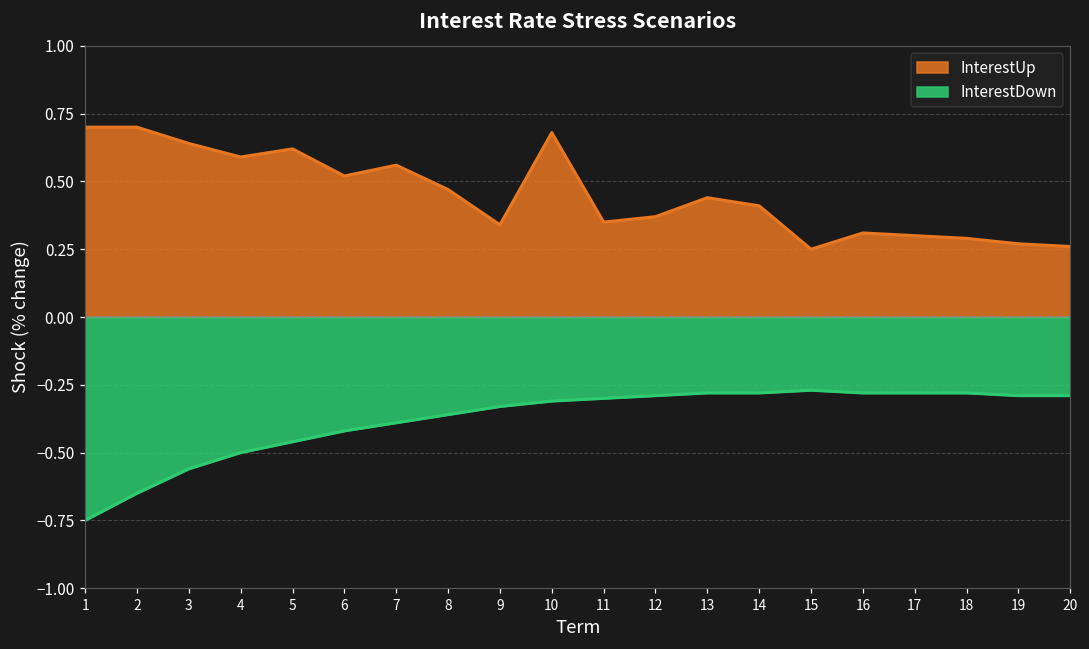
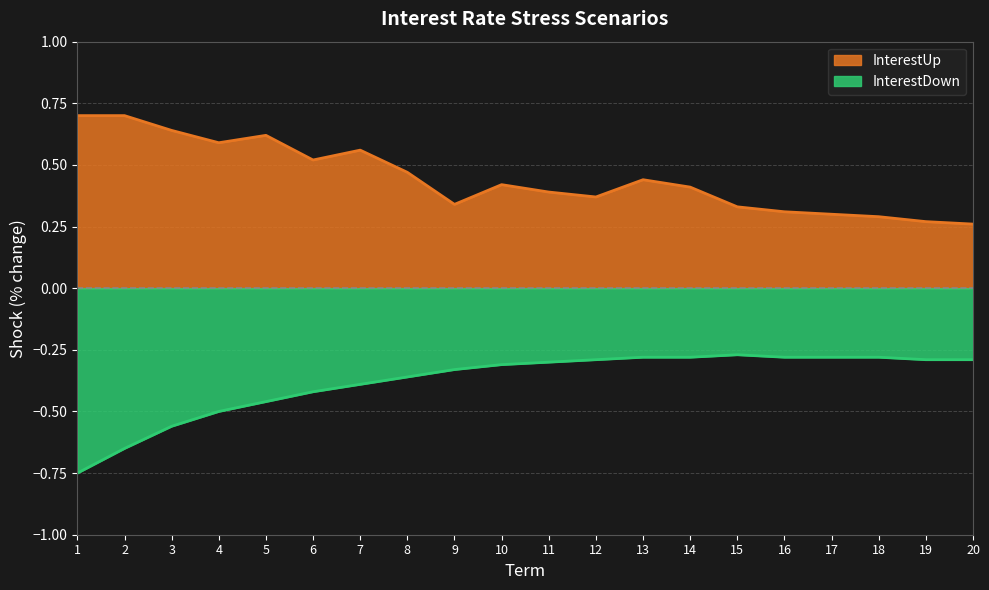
  {
    "InterestUp": {
      "1": 0.70,
      "2": 0.70,
      "3": 0.64,
      "4": 0.59,
      "5": 0.62,
      "6": 0.52,
      "7": 0.56,
      "8": 0.47,
      "9": 0.34,
-     "10": 0.68,
-     "11": 0.35,
+     "10": 0.42,
+     "11": 0.39,
      "12": 0.37,
      "13": 0.44,
      "14": 0.41,
-     "15": 0.25,
+     "15": 0.33,
      "16": 0.31,
      "17": 0.30,
      "18": 0.29,
      "19": 0.27,
      "20": 0.26
    }
  }
